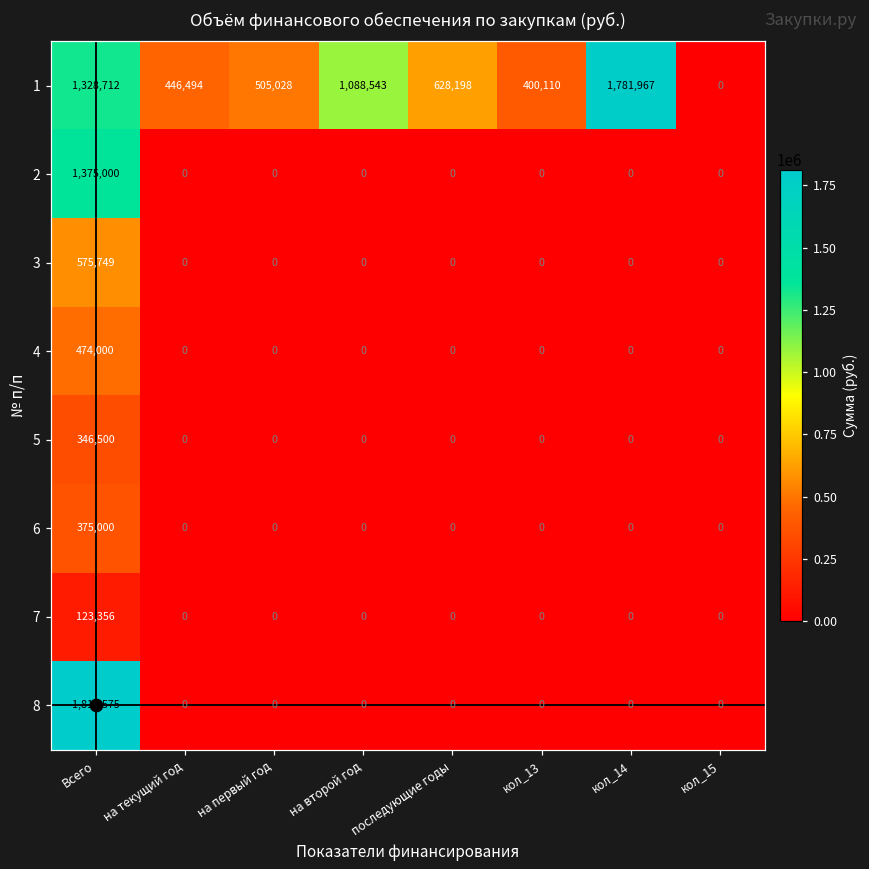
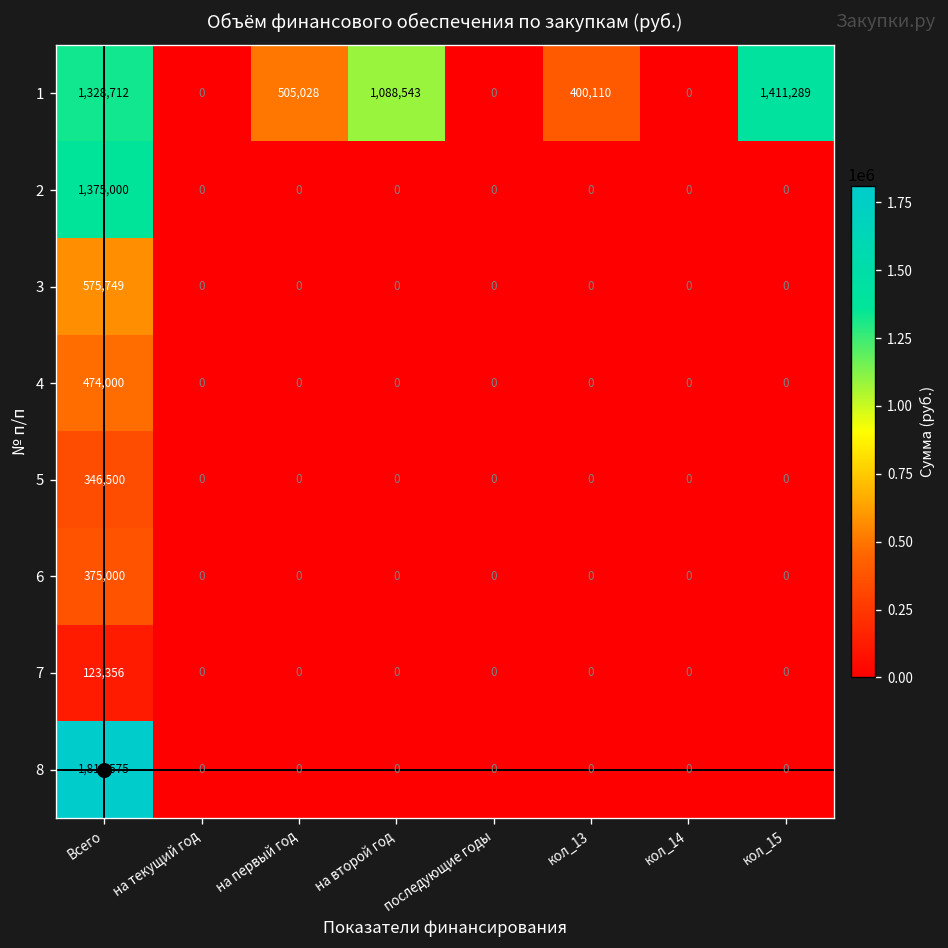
  {
    "1": {
      "Всего": "1,328,712",
-     "на текущий год": "446,494",
+     "на текущий год": "0",
      "на первый год": "505,028",
      "на второй год": "1,088,543",
-     "последующие годы": "628,198",
+     "последующие годы": "0",
      "кол_13": "400,110",
-     "кол_14": "1,781,967",
-     "кол_15": "0"
+     "кол_14": "0",
+     "кол_15": "1,411,289"
    },
    "2": {
      "Всего": "1,375,000",
      "на текущий год": "0",
      "на первый год": "0",
      "на второй год": "0",
      "последующие годы": "0",
      "кол_13": "0",
      "кол_14": "0",
      "кол_15": "0"
    },
    "3": {
      "Всего": "575,749",
      "на текущий год": "0",
      "на первый год": "0",
      "на второй год": "0",
      "последующие годы": "0",
      "кол_13": "0",
      "кол_14": "0",
      "кол_15": "0"
    },
    "4": {
      "Всего": "474,000",
      "на текущий год": "0",
      "на первый год": "0",
      "на второй год": "0",
      "последующие годы": "0",
      "кол_13": "0",
      "кол_14": "0",
      "кол_15": "0"
    },
    "5": {
      "Всего": "346,500",
      "на текущий год": "0",
      "на первый год": "0",
      "на второй год": "0",
      "последующие годы": "0",
      "кол_13": "0",
      "кол_14": "0",
      "кол_15": "0"
    },
    "6": {
      "Всего": "375,000",
      "на текущий год": "0",
      "на первый год": "0",
      "на второй год": "0",
      "последующие годы": "0",
      "кол_13": "0",
      "кол_14": "0",
      "кол_15": "0"
    },
    "7": {
      "Всего": "123,356",
      "на текущий год": "0",
      "на первый год": "0",
      "на второй год": "0",
      "последующие годы": "0",
      "кол_13": "0",
      "кол_14": "0",
      "кол_15": "0"
    },
    "8": {
      "на текущий год": "0",
      "на первый год": "0",
      "на второй год": "0",
      "последующие годы": "0",
      "кол_13": "0",
      "кол_14": "0",
      "кол_15": "0"
    }
  }
